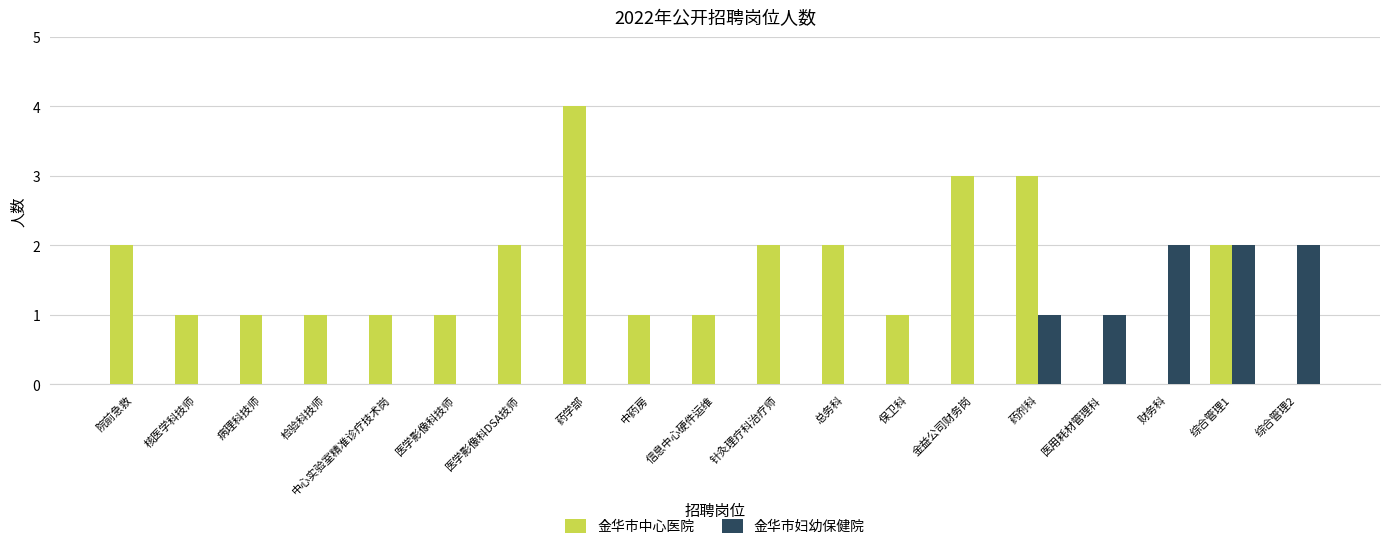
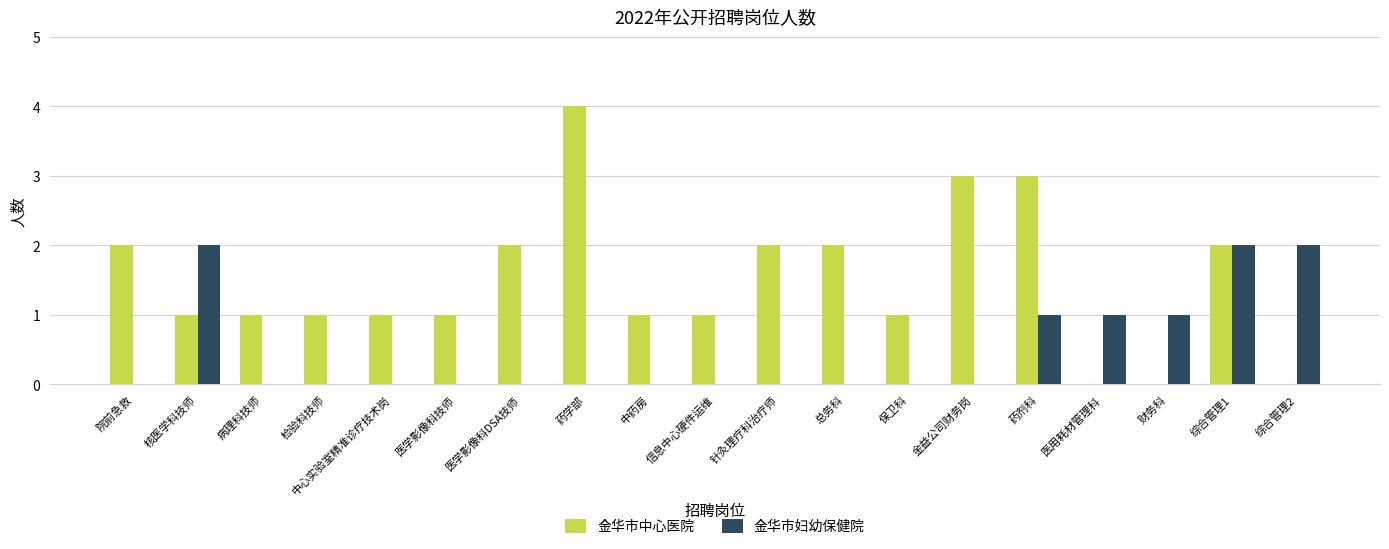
  {
    "金华市中心医院": {
      "院前急救": 2,
      "核医学科技师": 1,
      "病理科技师": 1,
      "检验科技师": 1,
      "中心实验室精准诊疗技术岗": 1,
      "医学影像科技师": 1,
      "医学影像科DSA技师": 2,
      "药学部": 4,
      "中药房": 1,
      "信息中心硬件运维": 1,
      "针灸理疗科治疗师": 2,
      "总务科": 2,
      "保卫科": 1,
      "金益公司财务岗": 3,
      "药剂科": 3,
      "医用耗材管理科": 0,
      "财务科": 0,
      "综合管理1": 2,
      "综合管理2": 0
    },
    "金华市妇幼保健院": {
      "院前急救": 0,
-     "核医学科技师": 0,
+     "核医学科技师": 2,
      "病理科技师": 0,
      "检验科技师": 0,
      "中心实验室精准诊疗技术岗": 0,
      "医学影像科技师": 0,
      "医学影像科DSA技师": 0,
      "药学部": 0,
      "中药房": 0,
      "信息中心硬件运维": 0,
      "针灸理疗科治疗师": 0,
      "总务科": 0,
      "保卫科": 0,
      "金益公司财务岗": 0,
      "药剂科": 1,
      "医用耗材管理科": 1,
-     "财务科": 2,
+     "财务科": 1,
      "综合管理1": 2,
      "综合管理2": 2
    }
  }
